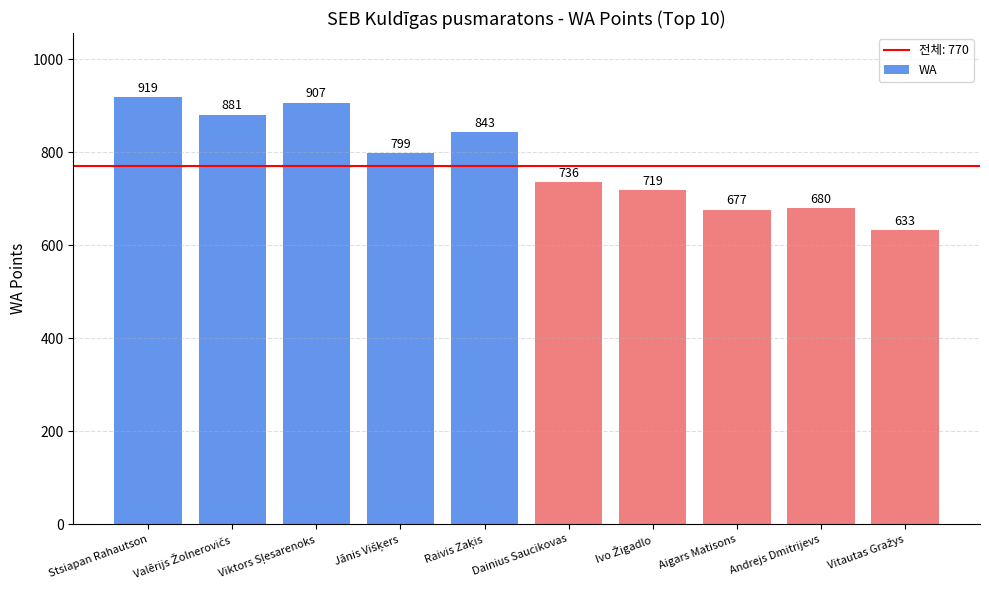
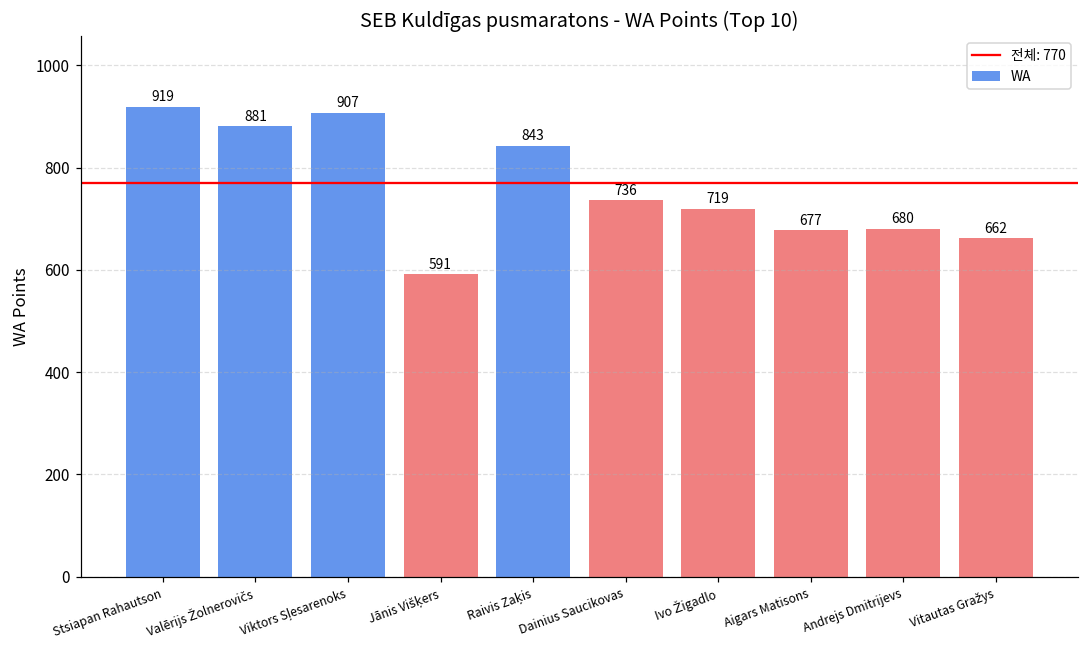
  {
    "Stsiapan Rahautson": 919,
    "Valērijs Žolnerovičs": 881,
    "Viktors Sļesarenoks": 907,
-   "Jānis Višķers": 799,
+   "Jānis Višķers": 591,
    "Raivis Zaķis": 843,
    "Dainius Saucikovas": 736,
    "Ivo Žigadlo": 719,
    "Aigars Matisons": 677,
    "Andrejs Dmitrijevs": 680,
-   "Vitautas Gražys": 633
+   "Vitautas Gražys": 662
  }
